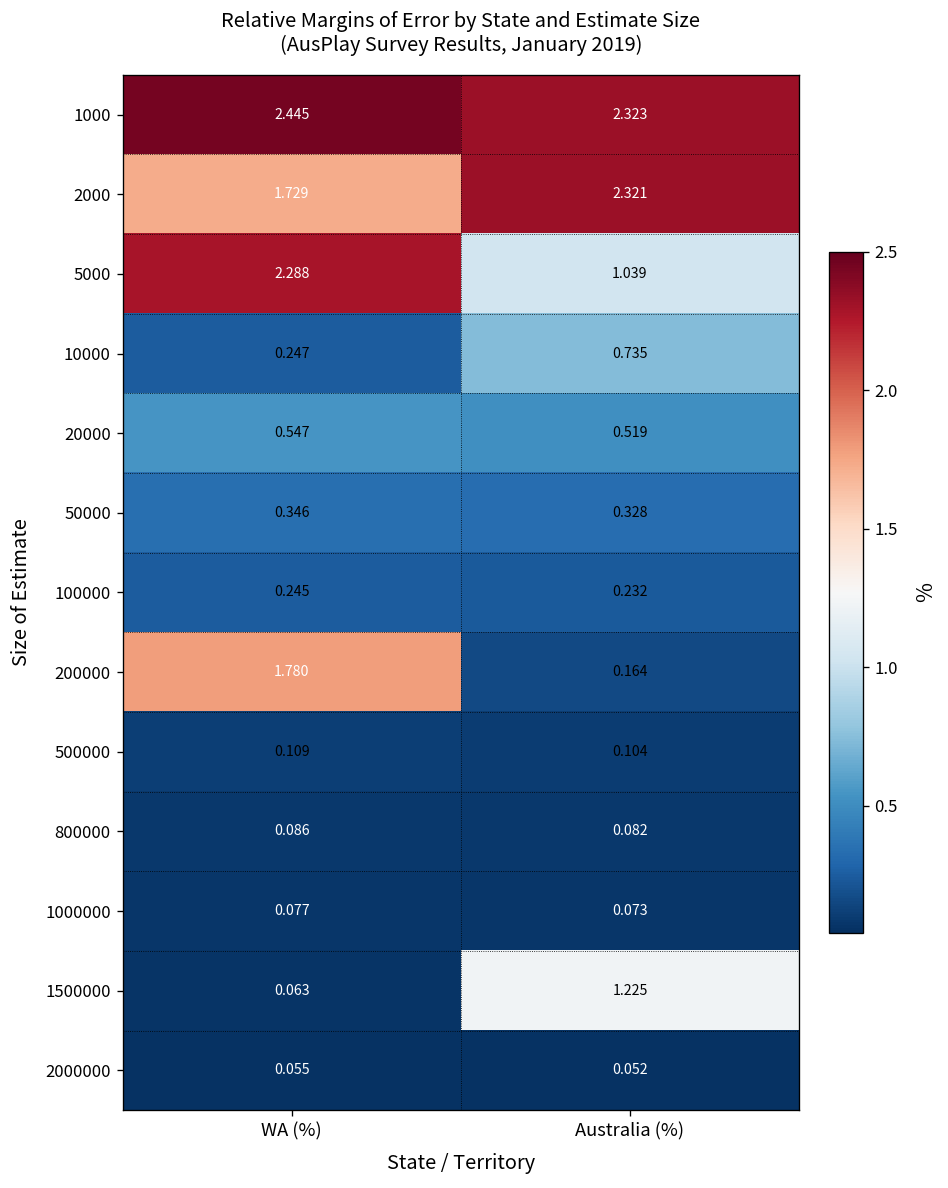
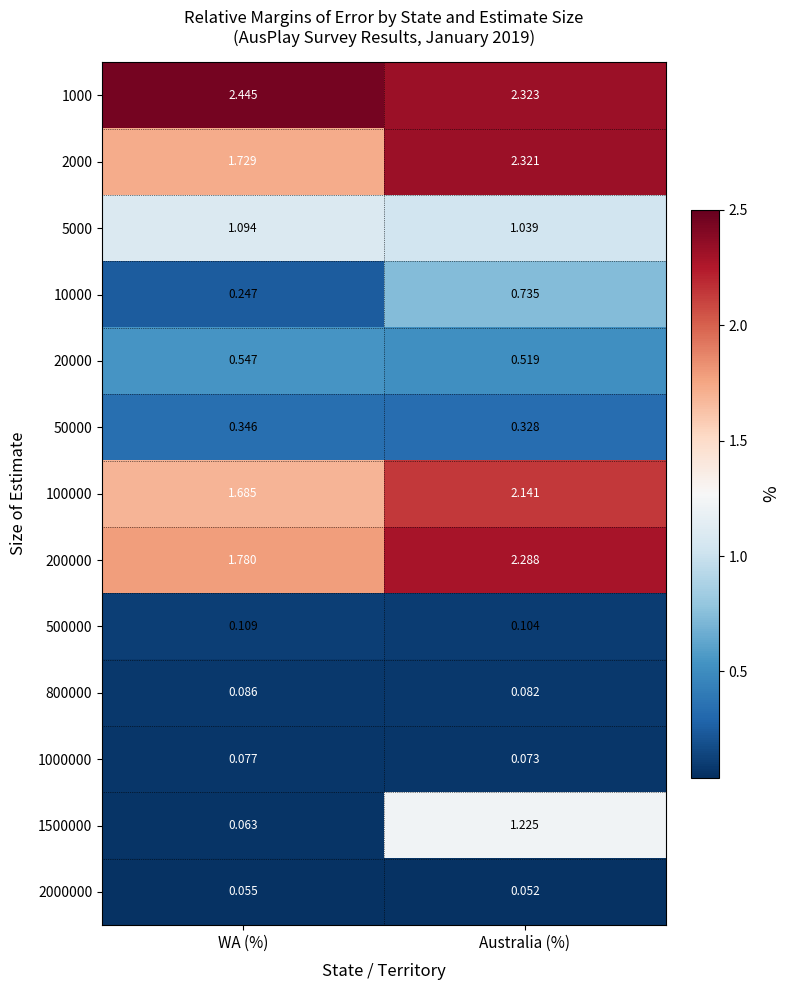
  {
    "1000": {
      "WA (%)": 2.445,
      "Australia (%)": 2.323
    },
    "2000": {
      "WA (%)": 1.729,
      "Australia (%)": 2.321
    },
    "5000": {
-     "WA (%)": 2.288,
+     "WA (%)": 1.094,
      "Australia (%)": 1.039
    },
    "10000": {
      "WA (%)": 0.247,
      "Australia (%)": 0.735
    },
    "20000": {
      "WA (%)": 0.547,
      "Australia (%)": 0.519
    },
    "50000": {
      "WA (%)": 0.346,
      "Australia (%)": 0.328
    },
    "100000": {
-     "WA (%)": 0.245,
-     "Australia (%)": 0.232
+     "WA (%)": 1.685,
+     "Australia (%)": 2.141
    },
    "200000": {
      "WA (%)": 1.780,
-     "Australia (%)": 0.164
+     "Australia (%)": 2.288
    },
    "500000": {
      "WA (%)": 0.109,
      "Australia (%)": 0.104
    },
    "800000": {
      "WA (%)": 0.086,
      "Australia (%)": 0.082
    },
    "1000000": {
      "WA (%)": 0.077,
      "Australia (%)": 0.073
    },
    "1500000": {
      "WA (%)": 0.063,
      "Australia (%)": 1.225
    },
    "2000000": {
      "WA (%)": 0.055,
      "Australia (%)": 0.052
    }
  }
